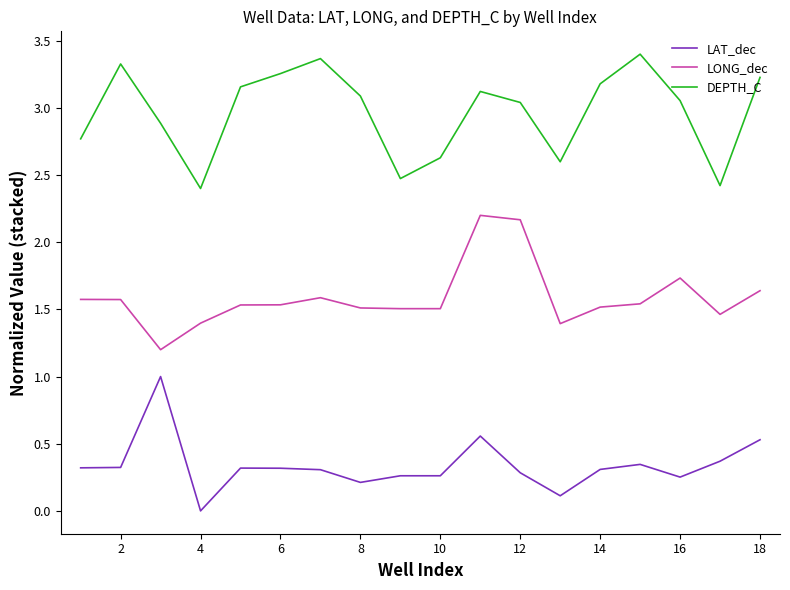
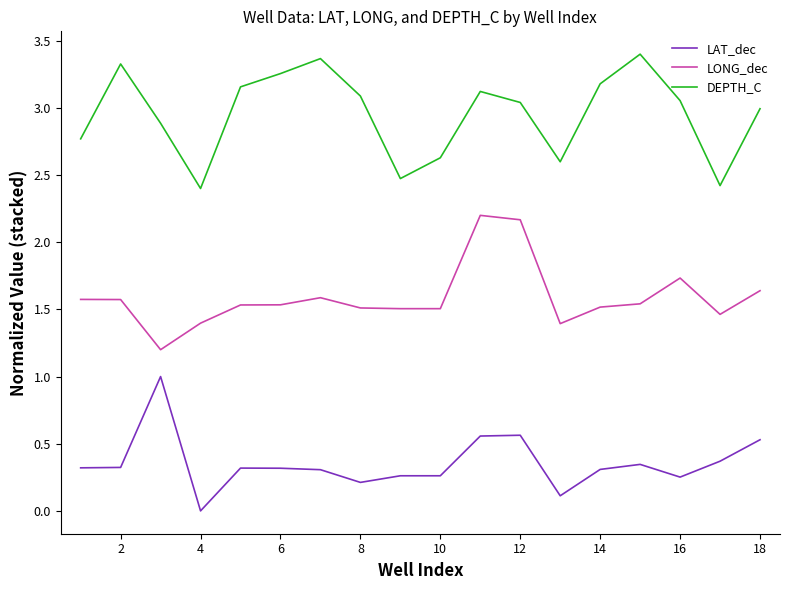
  {
    "LAT_dec": {
      "2": 0.32,
      "4": 0.00,
      "6": 0.32,
      "8": 0.21,
      "10": 0.26,
-     "12": 0.28,
+     "12": 0.56,
      "14": 0.31,
      "16": 0.25,
      "18": 0.53
    },
    "LONG_dec": {
      "2": 1.57,
      "4": 1.40,
      "6": 1.53,
      "8": 1.51,
      "10": 1.51,
      "12": 2.17,
      "14": 1.52,
      "16": 1.73,
      "18": 1.64
    },
    "DEPTH_C": {
      "2": 3.33,
      "4": 2.40,
      "6": 3.26,
      "8": 3.09,
      "10": 2.63,
      "12": 3.04,
      "14": 3.18,
      "16": 3.05,
-     "18": 3.23
+     "18": 2.99
    }
  }
